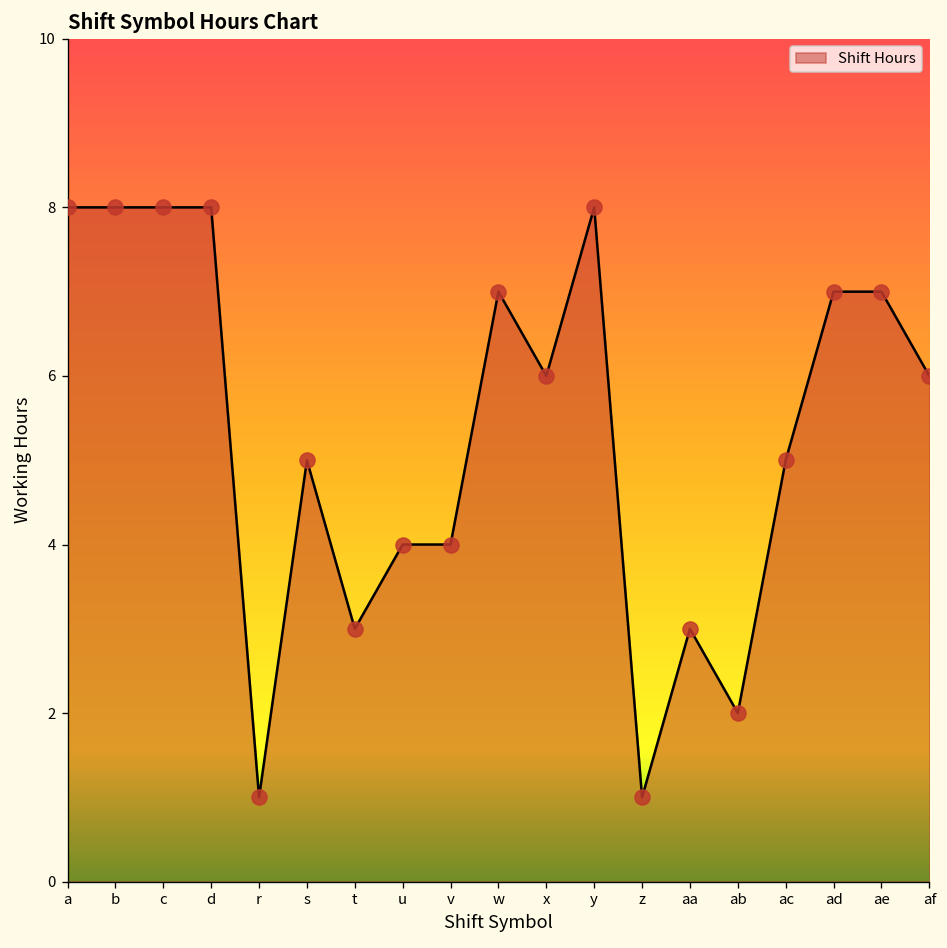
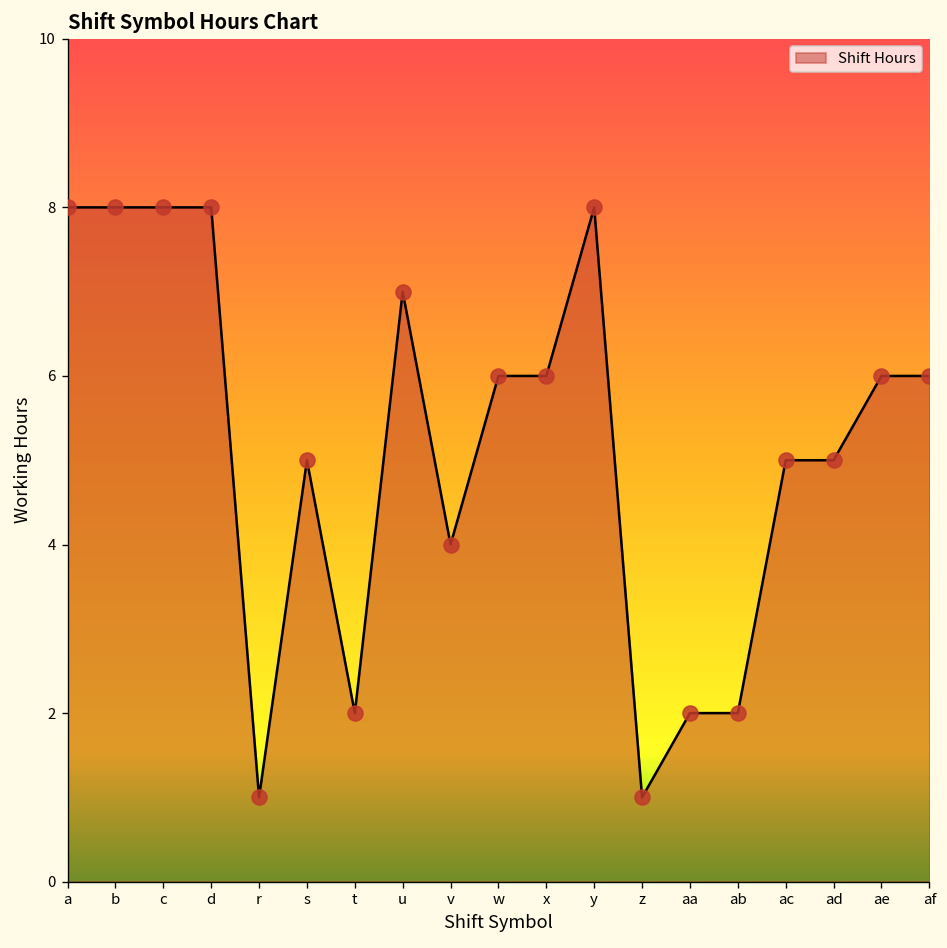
  {
    "a": 8,
    "b": 8,
    "c": 8,
    "d": 8,
    "r": 1,
    "s": 5,
-   "t": 3,
-   "u": 4,
+   "t": 2,
+   "u": 7,
    "v": 4,
-   "w": 7,
+   "w": 6,
    "x": 6,
    "y": 8,
    "z": 1,
-   "aa": 3,
+   "aa": 2,
    "ab": 2,
    "ac": 5,
-   "ad": 7,
-   "ae": 7,
+   "ad": 5,
+   "ae": 6,
    "af": 6
  }
